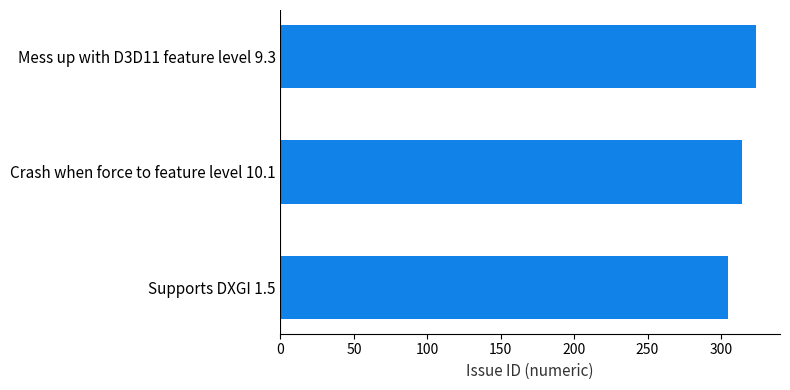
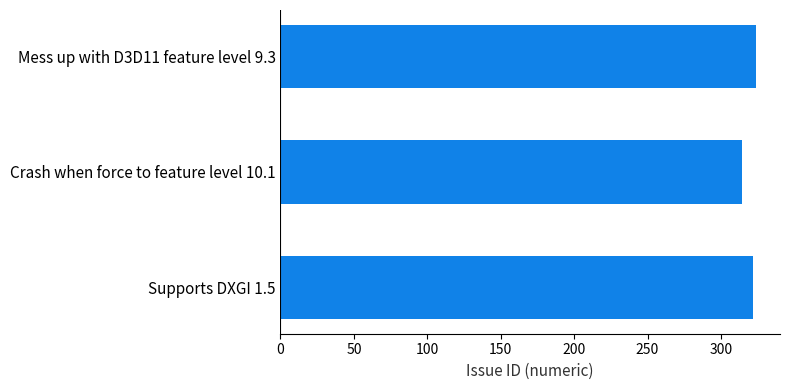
  {
    "Mess up with D3D11 feature level 9.3": 324,
    "Crash when force to feature level 10.1": 314,
-   "Supports DXGI 1.5": 305
+   "Supports DXGI 1.5": 322
  }
